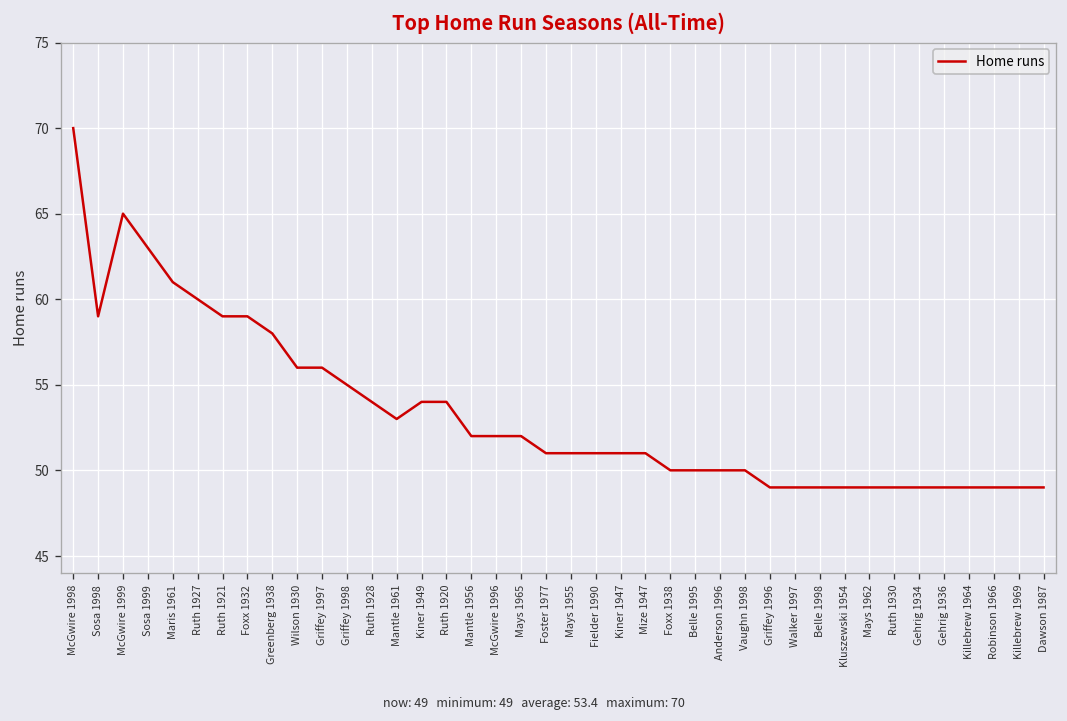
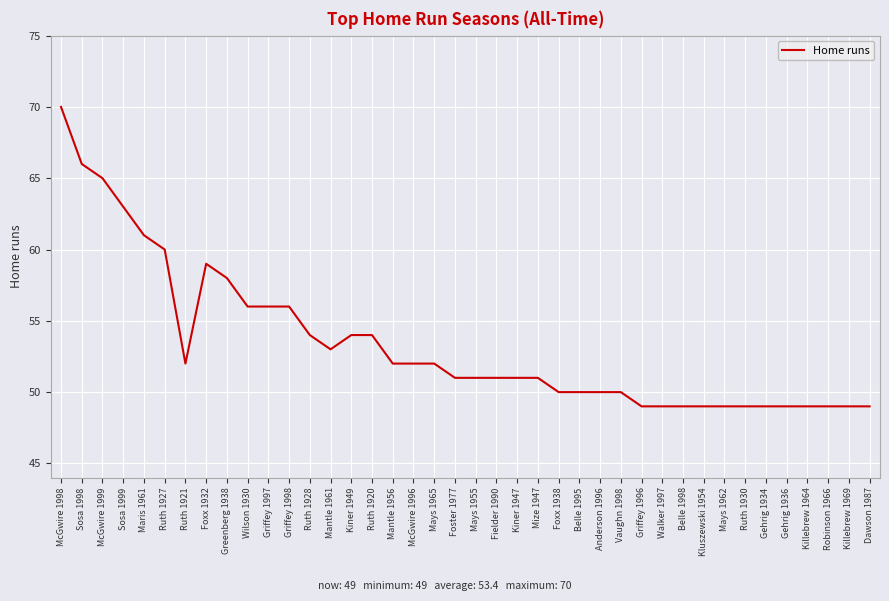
  {
    "McGwire 1998": 70,
-   "Sosa 1998": 59,
+   "Sosa 1998": 66,
    "McGwire 1999": 65,
    "Sosa 1999": 63,
    "Maris 1961": 61,
    "Ruth 1927": 60,
-   "Ruth 1921": 59,
+   "Ruth 1921": 52,
    "Foxx 1932": 59,
    "Greenberg 1938": 58,
    "Wilson 1930": 56,
    "Griffey 1997": 56,
-   "Griffey 1998": 55,
+   "Griffey 1998": 56,
    "Ruth 1928": 54,
    "Mantle 1961": 53,
    "Kiner 1949": 54,
    "Ruth 1920": 54,
    "Mantle 1956": 52,
    "McGwire 1996": 52,
    "Mays 1965": 52,
    "Foster 1977": 51,
    "Mays 1955": 51,
    "Fielder 1990": 51,
    "Kiner 1947": 51,
    "Mize 1947": 51,
    "Foxx 1938": 50,
    "Belle 1995": 50,
    "Anderson 1996": 50,
    "Vaughn 1998": 50,
    "Griffey 1996": 49,
    "Walker 1997": 49,
    "Belle 1998": 49,
    "Kluszewski 1954": 49,
    "Mays 1962": 49,
    "Ruth 1930": 49,
    "Gehrig 1934": 49,
    "Gehrig 1936": 49,
    "Killebrew 1964": 49,
    "Robinson 1966": 49,
    "Killebrew 1969": 49,
    "Dawson 1987": 49
  }
